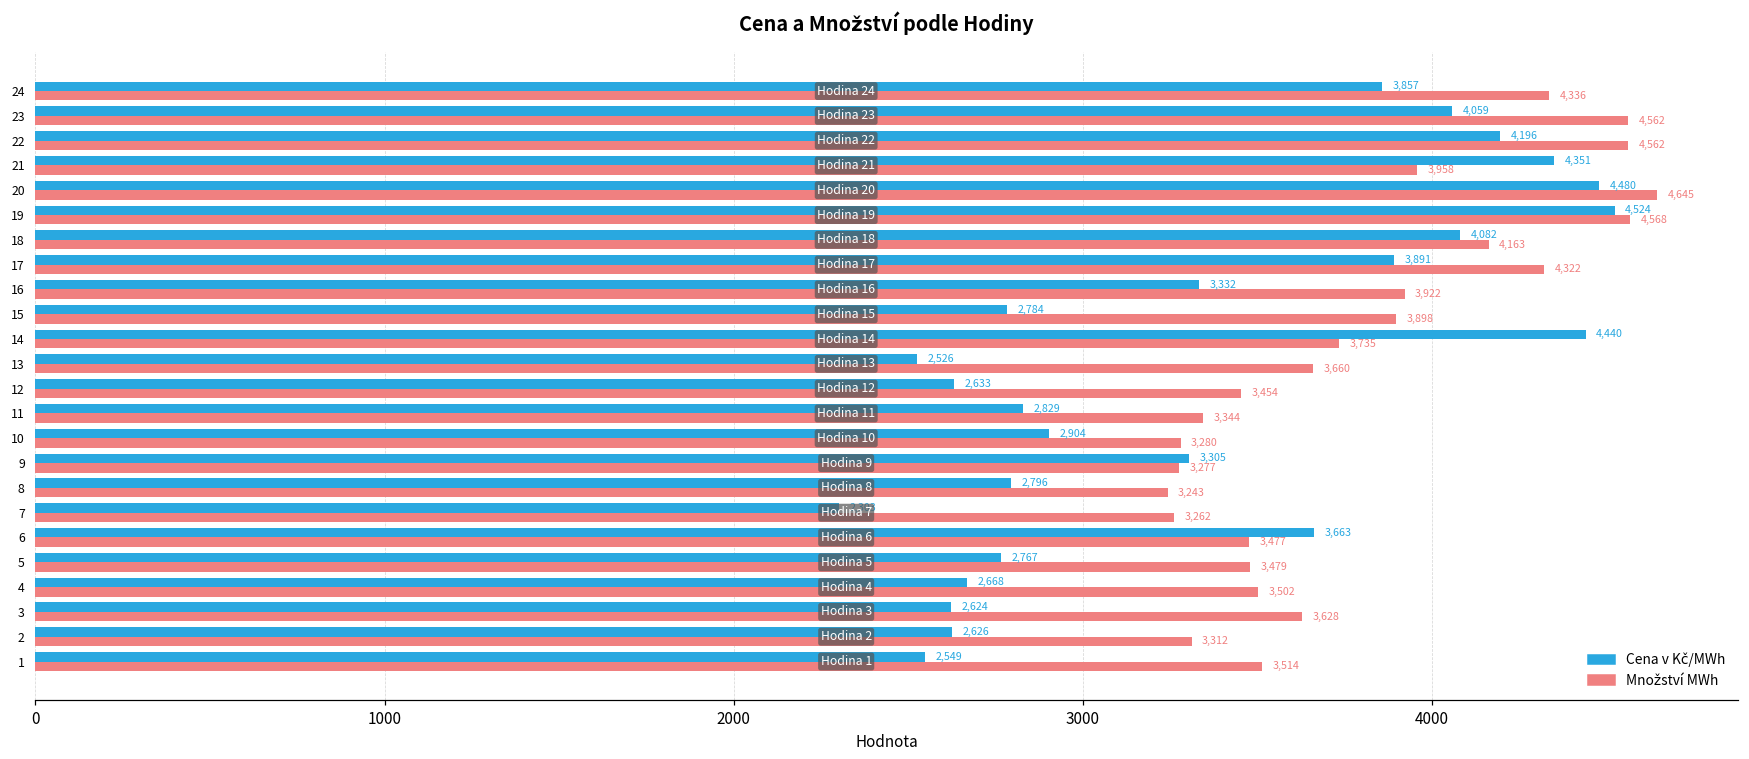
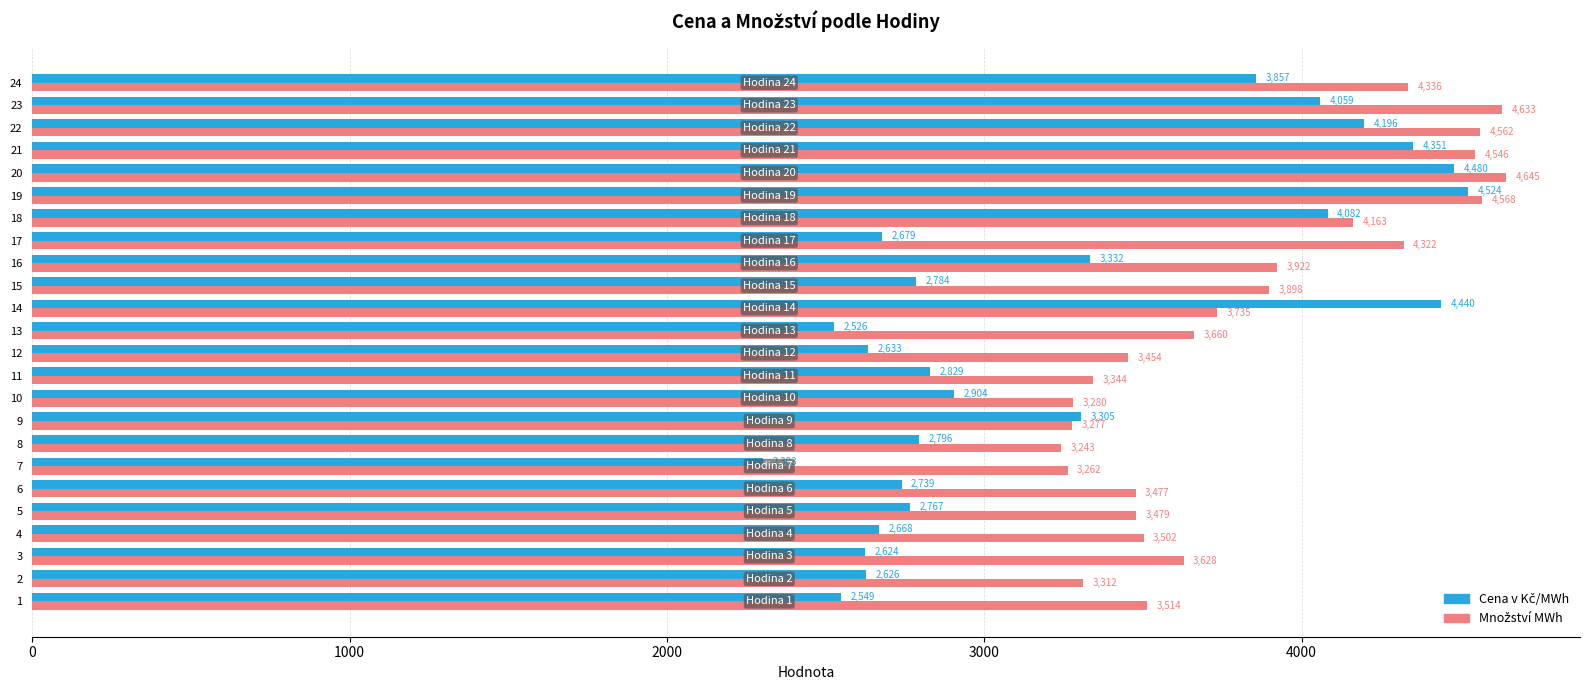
  {
    "Cena v Kč/MWh": {
      "24": "3,857",
      "23": "4,059",
      "22": "4,196",
      "21": "4,351",
      "20": "4,480",
      "19": "4,524",
      "18": "4,082",
-     "17": "3,891",
+     "17": "2,679",
      "16": "3,332",
      "15": "2,784",
      "14": "4,440",
      "13": "2,526",
      "12": "2,633",
      "11": "2,829",
      "10": "2,904",
      "9": "3,305",
      "8": "2,796",
-     "6": "3,663",
+     "6": "2,739",
      "5": "2,767",
      "4": "2,668",
      "3": "2,624",
      "2": "2,626",
      "1": "2,549"
    },
    "Množství MWh": {
      "24": "4,336",
-     "23": "4,562",
+     "23": "4,633",
      "22": "4,562",
-     "21": "3,958",
+     "21": "4,546",
      "20": "4,645",
      "19": "4,568",
      "18": "4,163",
      "17": "4,322",
      "16": "3,922",
      "15": "3,898",
      "14": "3,735",
      "13": "3,660",
      "12": "3,454",
      "11": "3,344",
      "10": "3,280",
      "9": "3,277",
      "8": "3,243",
      "7": "3,262",
      "6": "3,477",
      "5": "3,479",
      "4": "3,502",
      "3": "3,628",
      "2": "3,312",
      "1": "3,514"
    }
  }
